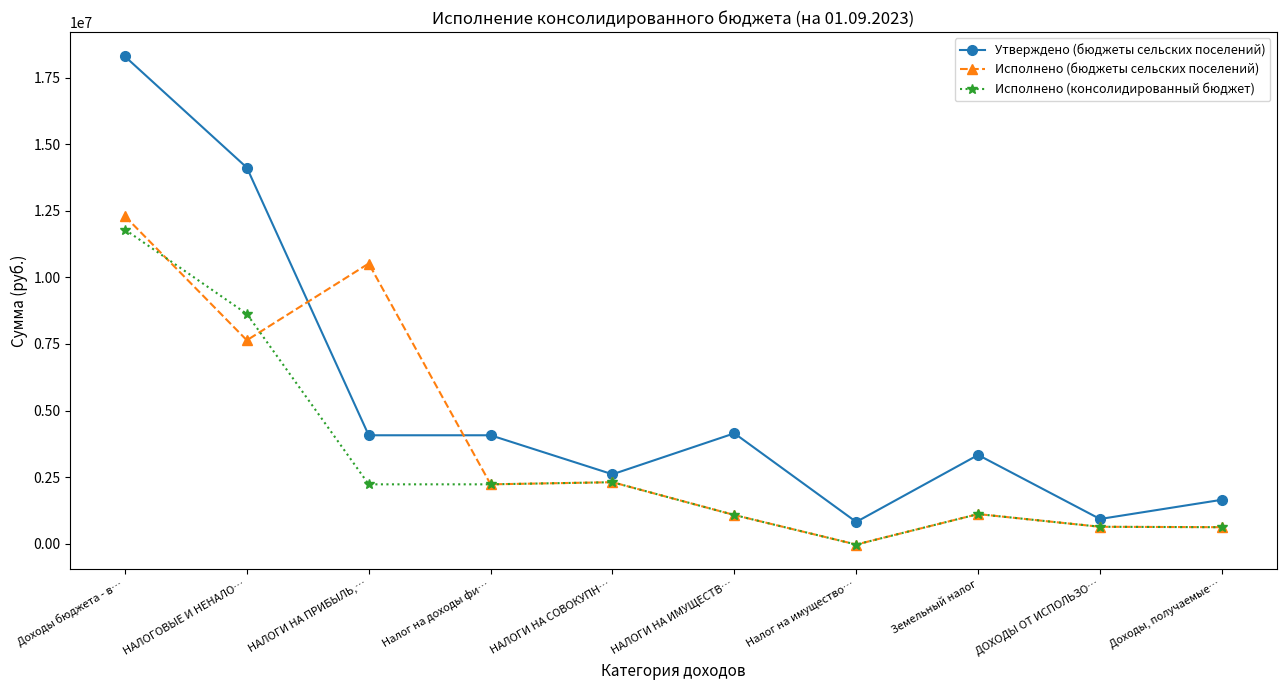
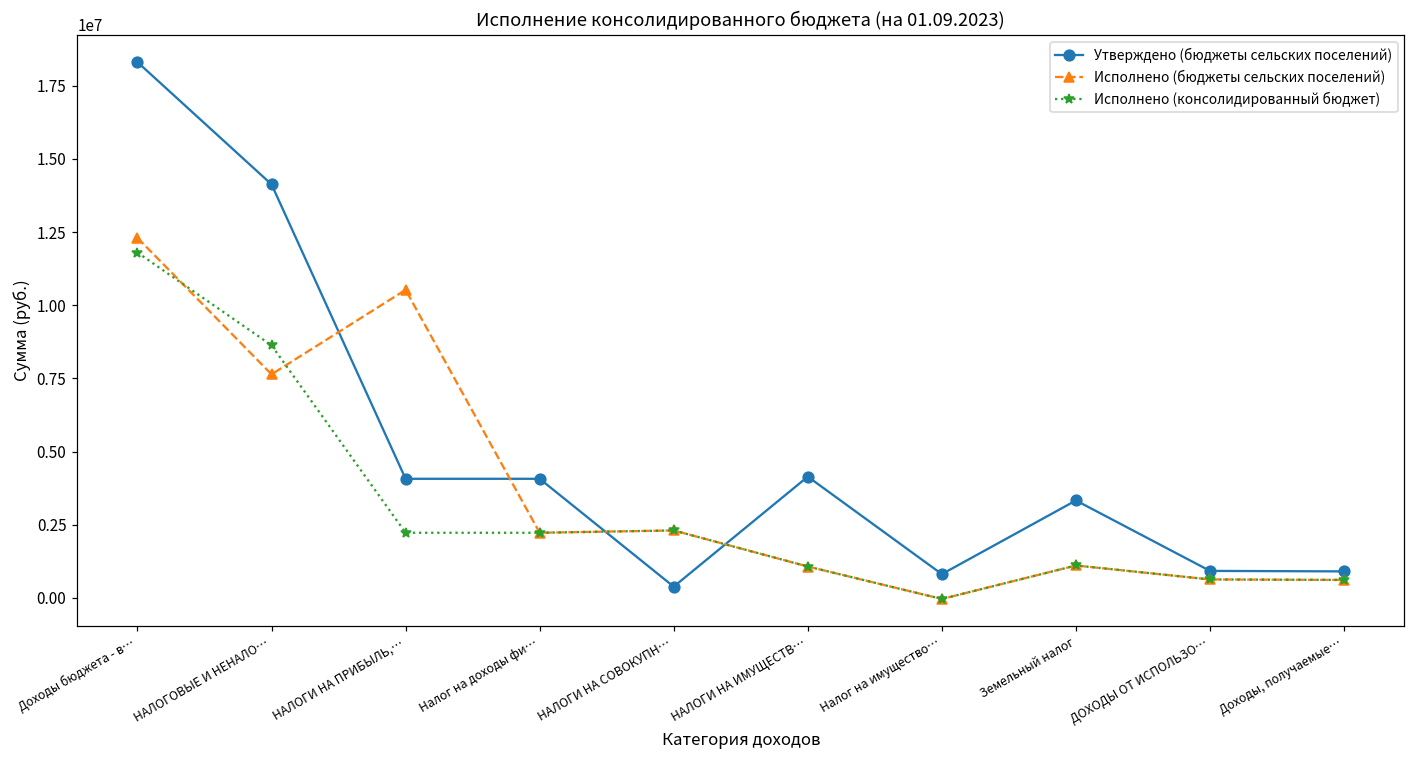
  {
    "Утверждено (бюджеты сельских поселений)": {
      "Доходы бюджета - в…": 18300000,
      "НАЛОГОВЫЕ И НЕНАЛО…": 14100000,
      "НАЛОГИ НА ПРИБЫЛЬ,…": 4100000,
      "Налог на доходы фи…": 4100000,
-     "НАЛОГИ НА СОВОКУПН…": 2600000,
+     "НАЛОГИ НА СОВОКУПН…": 400000,
      "НАЛОГИ НА ИМУЩЕСТВ…": 4100000,
      "Налог на имущество…": 800000,
      "Земельный налог": 3300000,
      "ДОХОДЫ ОТ ИСПОЛЬЗО…": 900000,
-     "Доходы, получаемые…": 1600000
+     "Доходы, получаемые…": 900000
    },
    "Исполнено (бюджеты сельских поселений)": {
      "Доходы бюджета - в…": 12300000,
      "НАЛОГОВЫЕ И НЕНАЛО…": 7600000,
      "НАЛОГИ НА ПРИБЫЛЬ,…": 10500000
    },
    "Исполнено (консолидированный бюджет)": {
      "Доходы бюджета - в…": 11800000,
      "НАЛОГОВЫЕ И НЕНАЛО…": 8600000,
      "НАЛОГИ НА ПРИБЫЛЬ,…": 2200000
    }
  }
